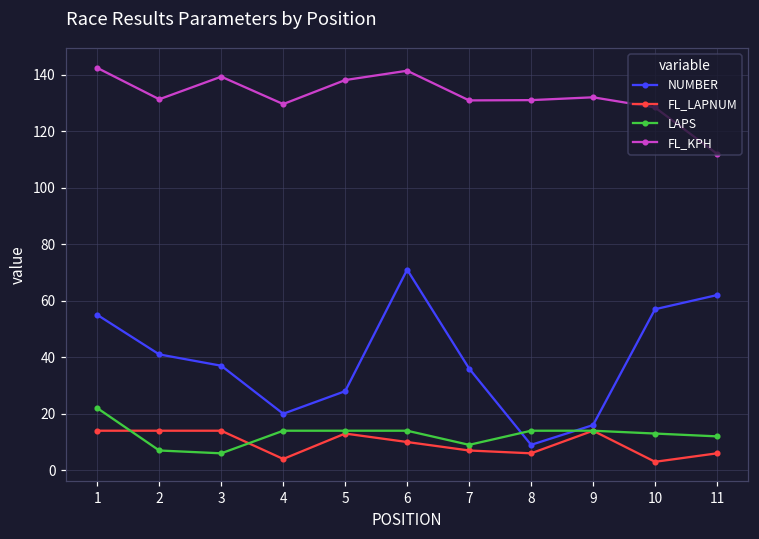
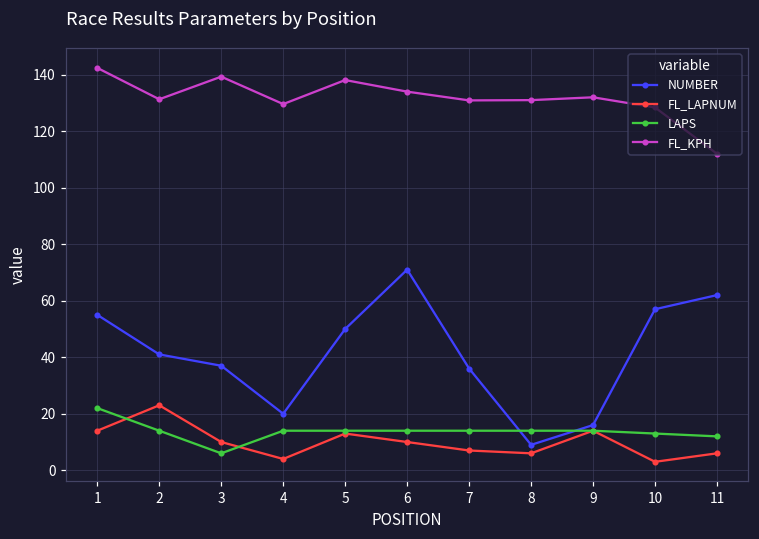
  {
    "NUMBER": {
      "1": 55,
      "2": 41,
      "3": 37,
      "4": 20,
-     "5": 28,
+     "5": 50,
      "6": 71,
      "7": 36,
      "8": 9,
      "9": 16,
      "10": 57,
      "11": 62
    },
    "FL_LAPNUM": {
      "1": 14,
-     "2": 14,
-     "3": 14,
+     "2": 23,
+     "3": 10,
      "4": 4,
      "6": 10,
      "7": 7,
      "8": 6,
      "10": 3,
      "11": 6
    },
    "LAPS": {
      "1": 22,
-     "2": 7,
+     "2": 14,
      "3": 6,
      "4": 14,
      "6": 14,
-     "7": 9,
+     "7": 14,
      "8": 14,
      "10": 13,
      "11": 12
    },
    "FL_KPH": {
      "1": 142,
      "2": 131,
      "3": 139,
      "4": 130,
      "5": 138,
-     "6": 141,
+     "6": 134,
      "7": 131,
      "8": 131,
      "9": 132,
      "11": 112
    }
  }
